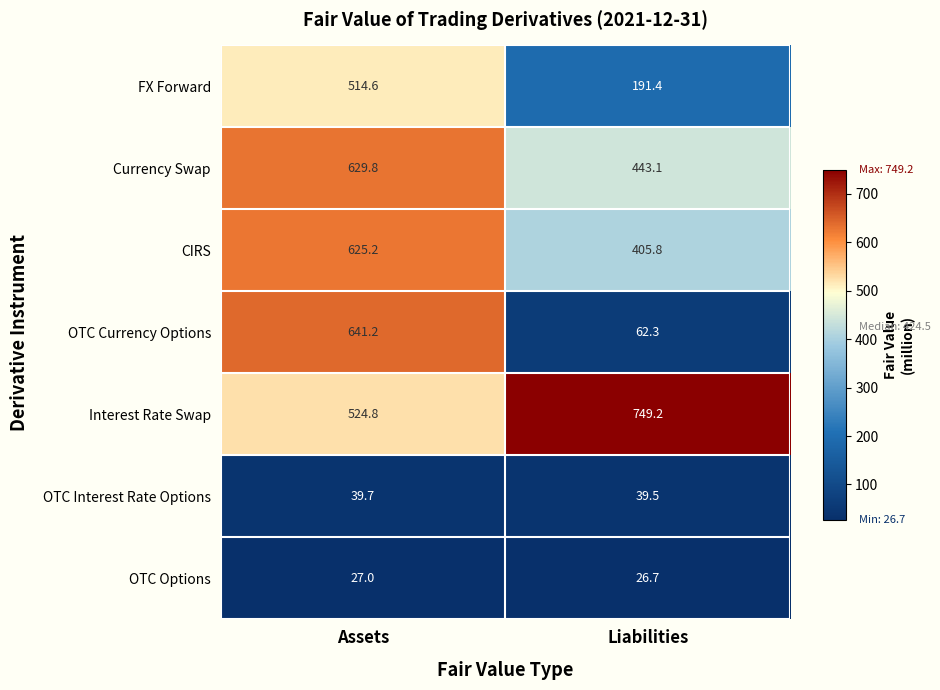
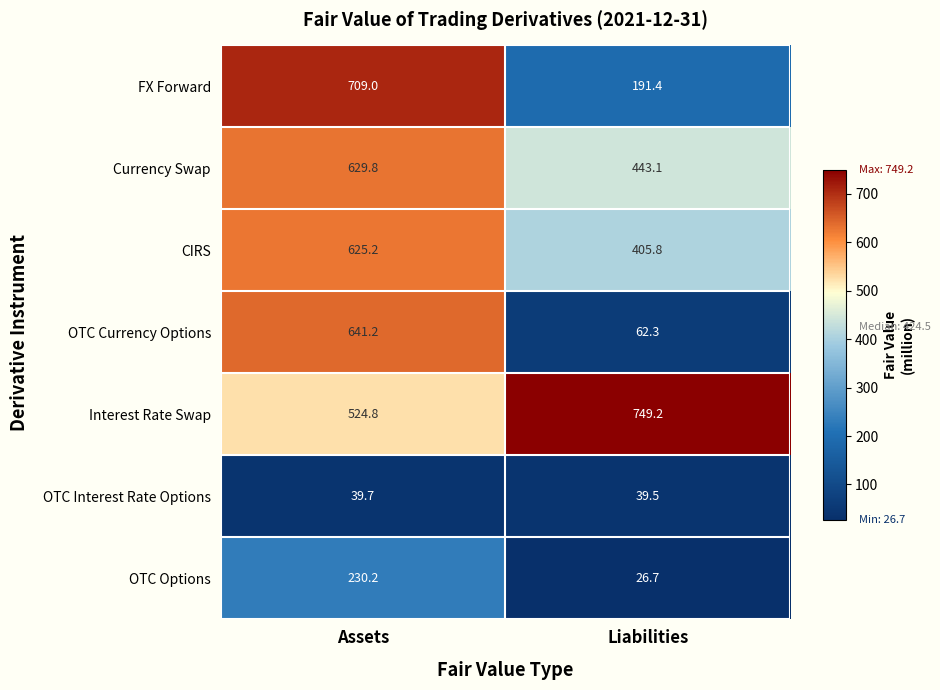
  {
    "FX Forward": {
-     "Assets": 514.6,
+     "Assets": 709.0,
      "Liabilities": 191.4
    },
    "Currency Swap": {
      "Assets": 629.8,
      "Liabilities": 443.1
    },
    "CIRS": {
      "Assets": 625.2,
      "Liabilities": 405.8
    },
    "OTC Currency Options": {
      "Assets": 641.2,
      "Liabilities": 62.3
    },
    "Interest Rate Swap": {
      "Assets": 524.8,
      "Liabilities": 749.2
    },
    "OTC Interest Rate Options": {
      "Assets": 39.7,
      "Liabilities": 39.5
    },
    "OTC Options": {
-     "Assets": 27.0,
+     "Assets": 230.2,
      "Liabilities": 26.7
    }
  }
